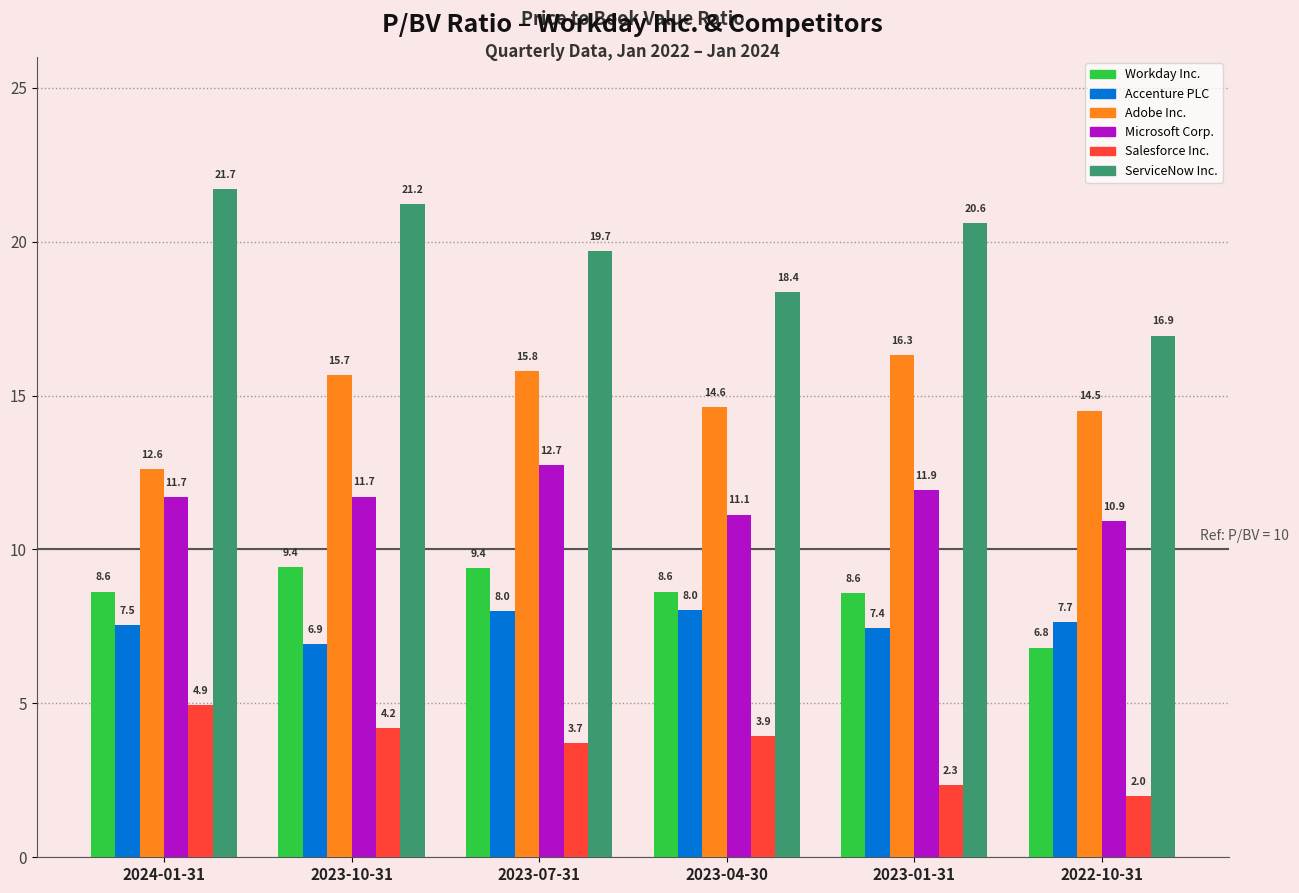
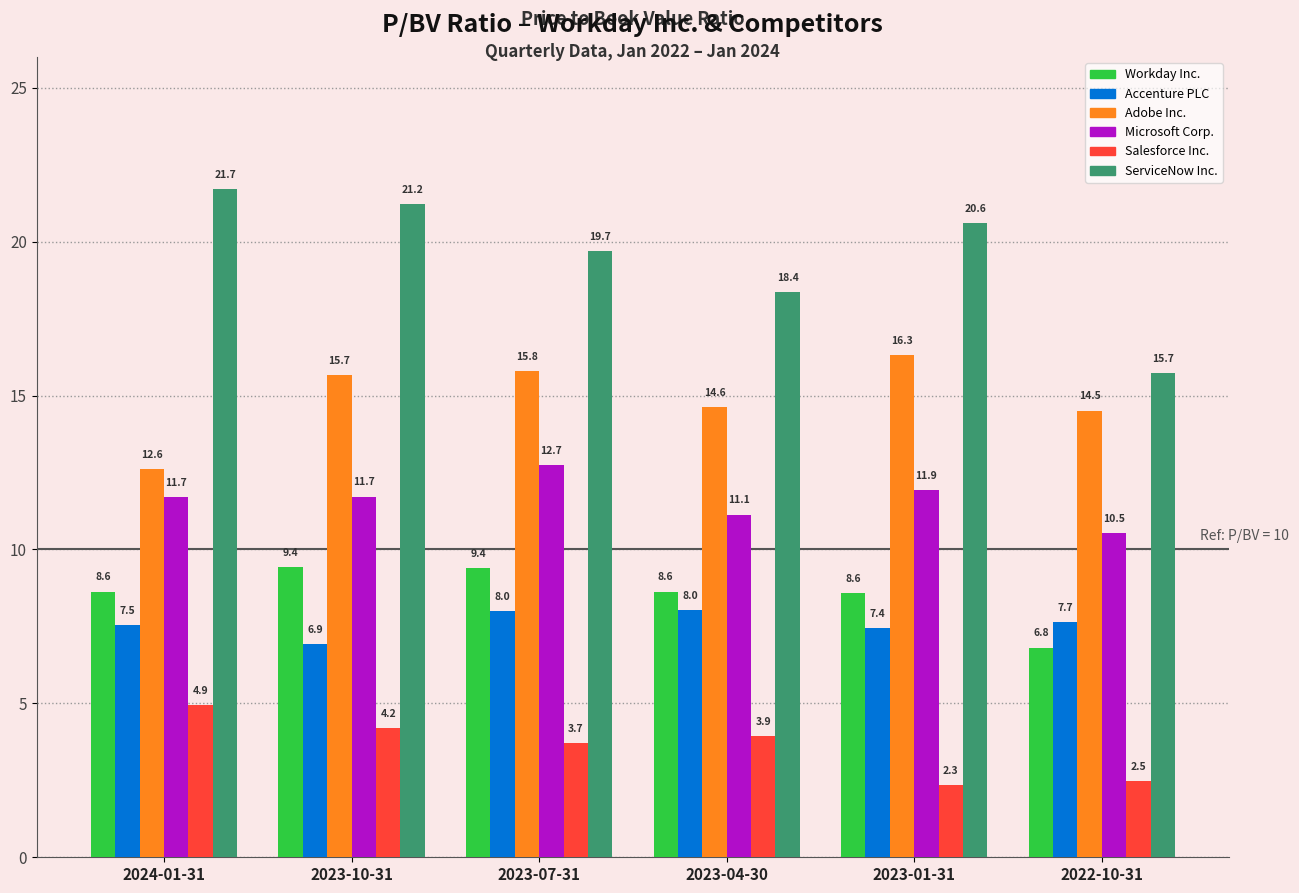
  {
    "Workday Inc.": {
      "2024-01-31": 8.6,
      "2023-10-31": 9.4,
      "2023-07-31": 9.4,
      "2023-04-30": 8.6,
      "2023-01-31": 8.6,
      "2022-10-31": 6.8
    },
    "Accenture PLC": {
      "2024-01-31": 7.5,
      "2023-10-31": 6.9,
      "2023-07-31": 8.0,
      "2023-04-30": 8.0,
      "2023-01-31": 7.4,
      "2022-10-31": 7.7
    },
    "Adobe Inc.": {
      "2024-01-31": 12.6,
      "2023-10-31": 15.7,
      "2023-07-31": 15.8,
      "2023-04-30": 14.6,
      "2023-01-31": 16.3,
      "2022-10-31": 14.5
    },
    "Microsoft Corp.": {
      "2024-01-31": 11.7,
      "2023-10-31": 11.7,
      "2023-07-31": 12.7,
      "2023-04-30": 11.1,
      "2023-01-31": 11.9,
-     "2022-10-31": 10.9
+     "2022-10-31": 10.5
    },
    "Salesforce Inc.": {
      "2024-01-31": 4.9,
      "2023-10-31": 4.2,
      "2023-07-31": 3.7,
      "2023-04-30": 3.9,
      "2023-01-31": 2.3,
-     "2022-10-31": 2.0
+     "2022-10-31": 2.5
    },
    "ServiceNow Inc.": {
      "2024-01-31": 21.7,
      "2023-10-31": 21.2,
      "2023-07-31": 19.7,
      "2023-04-30": 18.4,
      "2023-01-31": 20.6,
-     "2022-10-31": 16.9
+     "2022-10-31": 15.7
    }
  }
